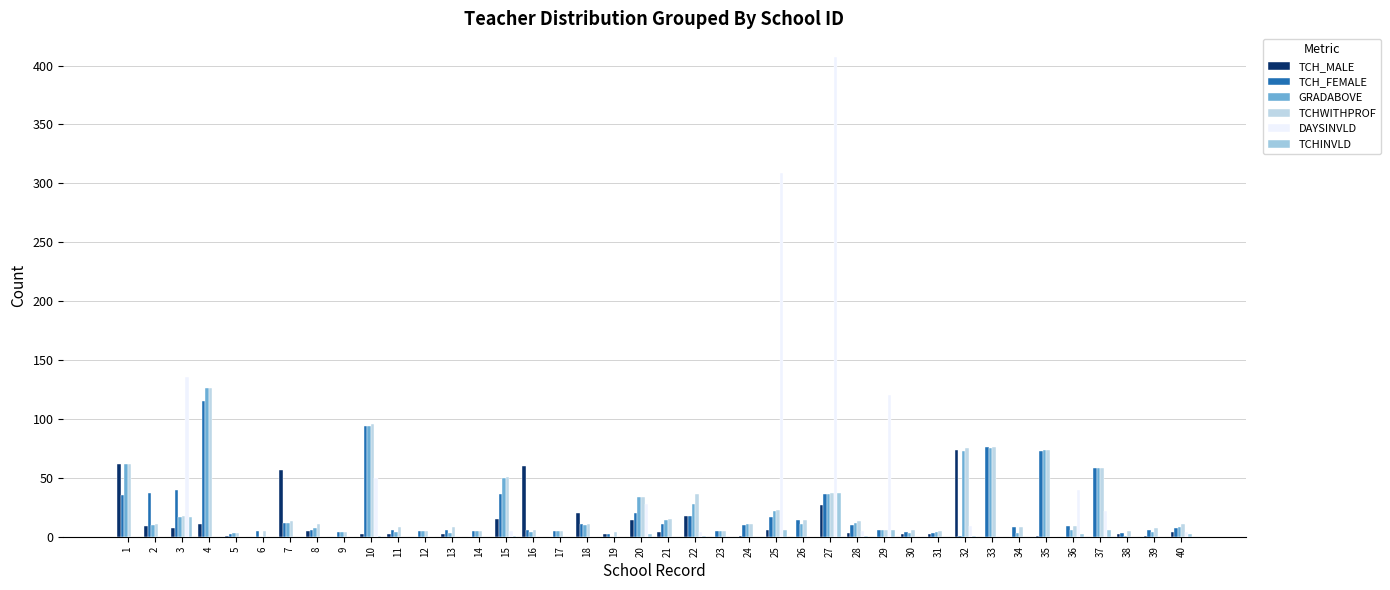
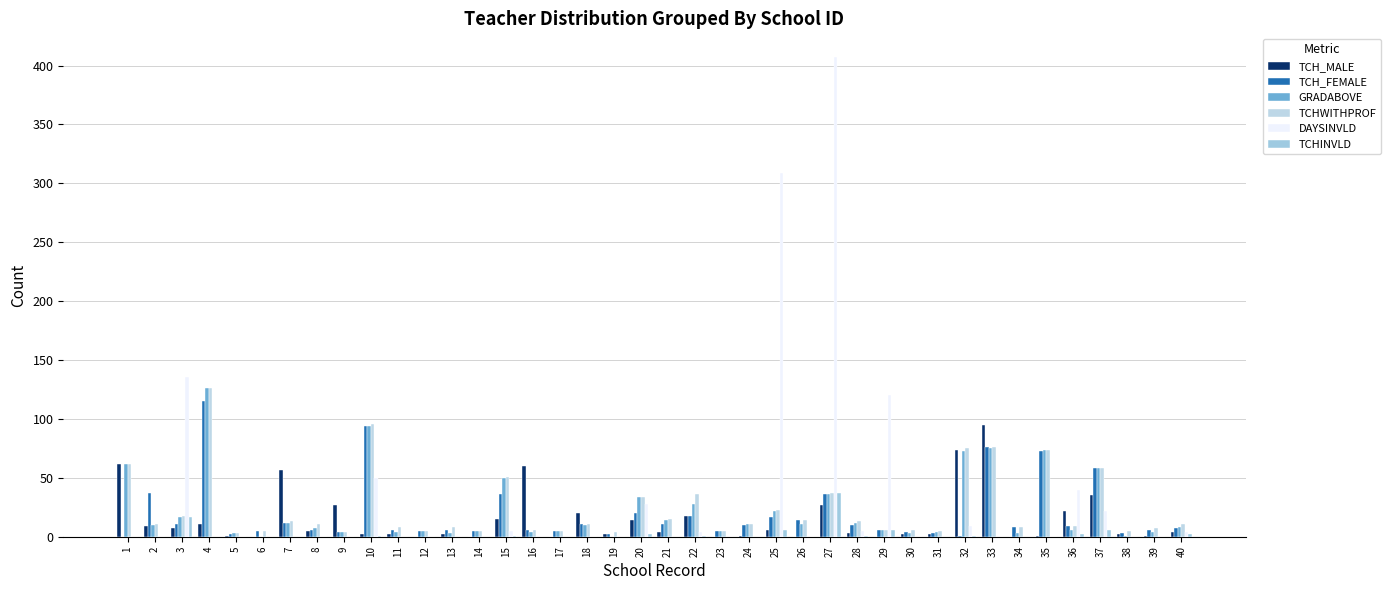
  {
    "TCH_MALE": {
      "1": 62,
      "2": 9,
      "3": 7,
      "4": 11,
      "6": 0,
      "7": 57,
      "8": 5,
-     "9": 0,
+     "9": 27,
      "12": 0,
      "14": 0,
      "15": 15,
      "16": 60,
      "17": 0,
      "18": 20,
      "20": 14,
      "21": 4,
      "22": 18,
      "23": 0,
      "25": 6,
      "26": 0,
      "27": 27,
      "28": 3,
      "29": 0,
      "32": 74,
-     "33": 0,
+     "33": 95,
      "34": 0,
-     "36": 0,
-     "37": 0,
+     "36": 22,
+     "37": 35,
      "40": 4
    },
    "TCH_FEMALE": {
-     "1": 35,
+     "1": 0,
      "2": 37,
-     "3": 40,
+     "3": 11,
      "4": 115,
      "6": 5,
      "7": 12,
      "8": 6,
      "9": 4,
      "10": 94,
      "11": 6,
      "12": 5,
      "13": 6,
      "14": 5,
      "15": 36,
      "16": 6,
      "17": 5,
      "18": 11,
      "20": 20,
      "21": 11,
      "22": 18,
      "23": 5,
      "24": 10,
      "25": 17,
      "26": 14,
      "27": 36,
      "28": 10,
      "29": 6,
      "30": 4,
      "31": 3,
      "33": 76,
      "34": 8,
      "35": 73,
      "36": 9,
      "37": 58,
      "38": 3,
      "39": 6,
      "40": 7
    },
    "DAYSINVLD": {
      "1": 0,
      "2": 0,
      "3": 136,
      "4": 0,
      "5": 0,
      "6": 0,
      "7": 0,
      "8": 0,
      "9": 0,
      "10": 50,
      "11": 0,
      "12": 0,
      "13": 0,
      "14": 0,
      "15": 5,
      "16": 0,
      "17": 0,
      "18": 0,
      "19": 0,
      "20": 28,
      "21": 0,
      "22": 4,
      "23": 0,
      "24": 0,
      "25": 309,
      "26": 0,
      "27": 407,
      "28": 5,
      "29": 120,
      "30": 0,
      "31": 0,
      "32": 9,
      "33": 0,
      "34": 0,
      "35": 0,
      "36": 40,
      "37": 22,
      "38": 0,
      "39": 0,
      "40": 4
    }
  }
